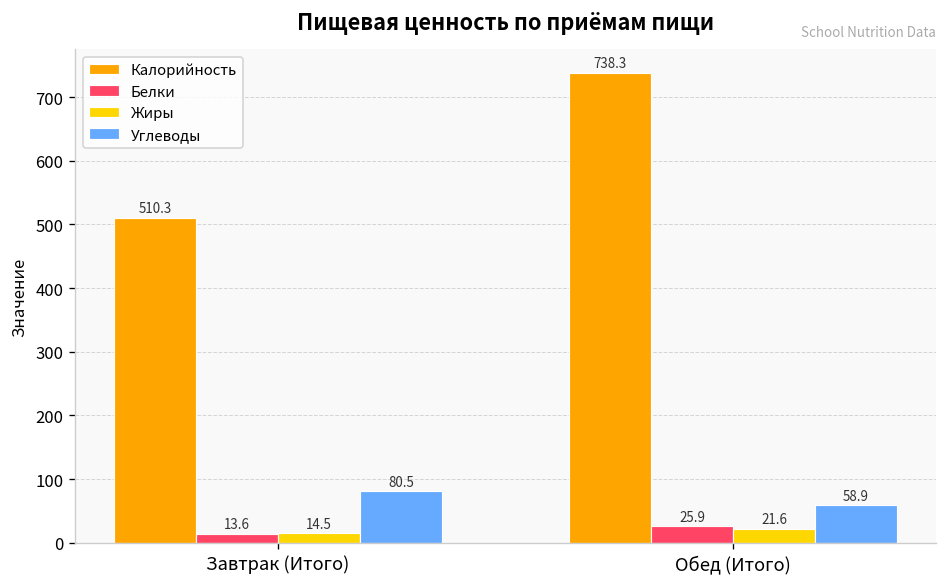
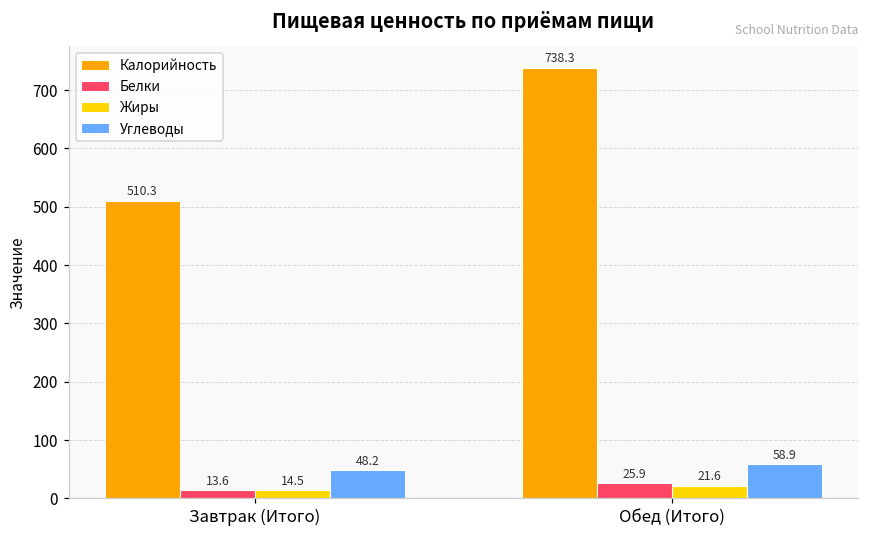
  {
    "Белки": {
      "Завтрак (Итого)": 13.6,
      "Обед (Итого)": 25.9
    },
    "Углеводы": {
-     "Завтрак (Итого)": 80.5,
+     "Завтрак (Итого)": 48.2,
      "Обед (Итого)": 58.9
    }
  }
